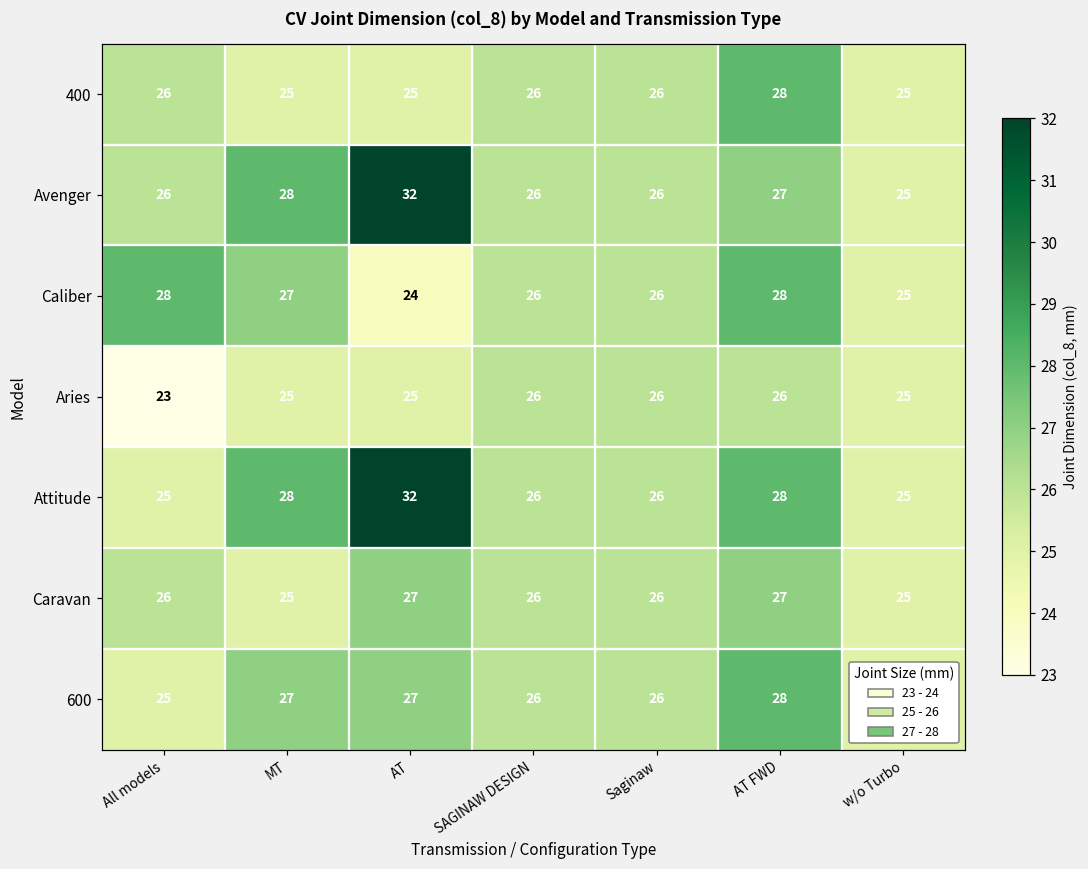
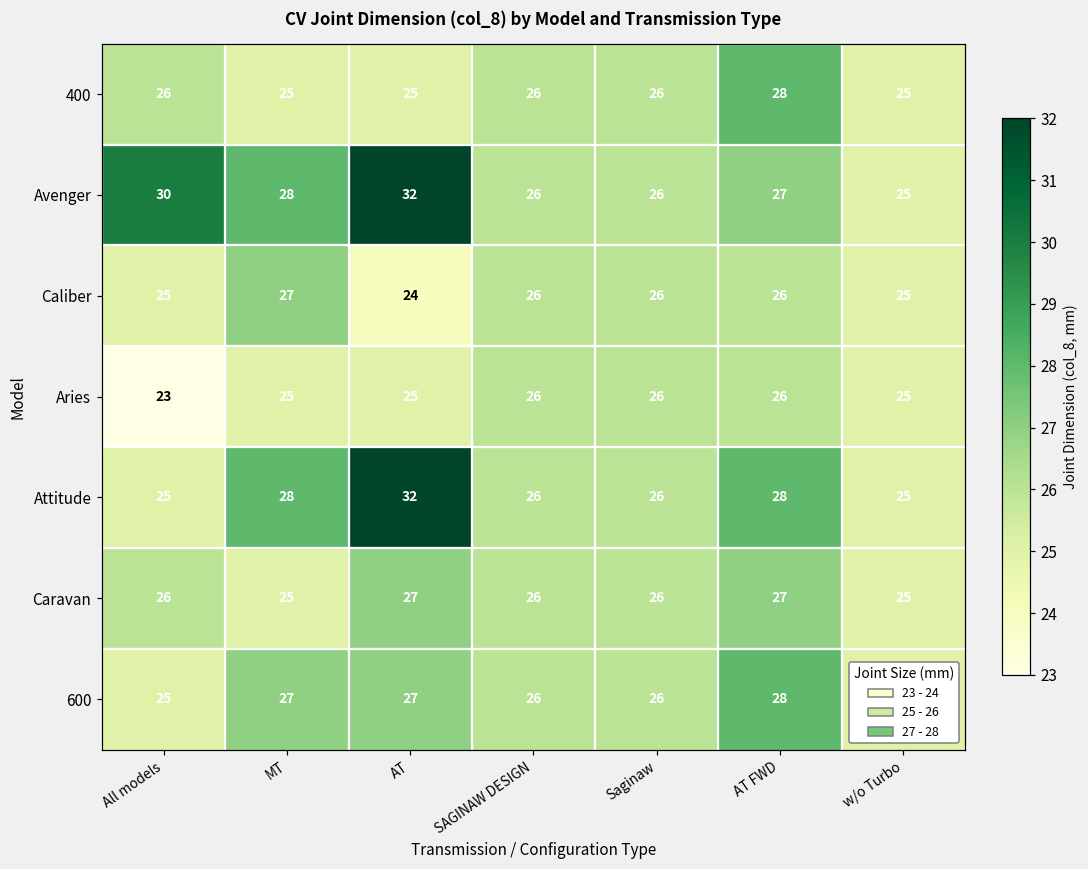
  {
    "400": {
      "All models": 26,
      "MT": 25,
      "AT": 25,
      "SAGINAW DESIGN": 26,
      "Saginaw": 26,
      "AT FWD": 28,
      "w/o Turbo": 25
    },
    "Avenger": {
-     "All models": 26,
+     "All models": 30,
      "MT": 28,
      "AT": 32,
      "SAGINAW DESIGN": 26,
      "Saginaw": 26,
      "AT FWD": 27,
      "w/o Turbo": 25
    },
    "Caliber": {
-     "All models": 28,
+     "All models": 25,
      "MT": 27,
      "AT": 24,
      "SAGINAW DESIGN": 26,
      "Saginaw": 26,
-     "AT FWD": 28,
+     "AT FWD": 26,
      "w/o Turbo": 25
    },
    "Aries": {
      "All models": 23,
      "MT": 25,
      "AT": 25,
      "SAGINAW DESIGN": 26,
      "Saginaw": 26,
      "AT FWD": 26,
      "w/o Turbo": 25
    },
    "Attitude": {
      "All models": 25,
      "MT": 28,
      "AT": 32,
      "SAGINAW DESIGN": 26,
      "Saginaw": 26,
      "AT FWD": 28,
      "w/o Turbo": 25
    },
    "Caravan": {
      "All models": 26,
      "MT": 25,
      "AT": 27,
      "SAGINAW DESIGN": 26,
      "Saginaw": 26,
      "AT FWD": 27,
      "w/o Turbo": 25
    },
    "600": {
      "All models": 25,
      "MT": 27,
      "AT": 27,
      "SAGINAW DESIGN": 26,
      "Saginaw": 26,
      "AT FWD": 28
    }
  }
